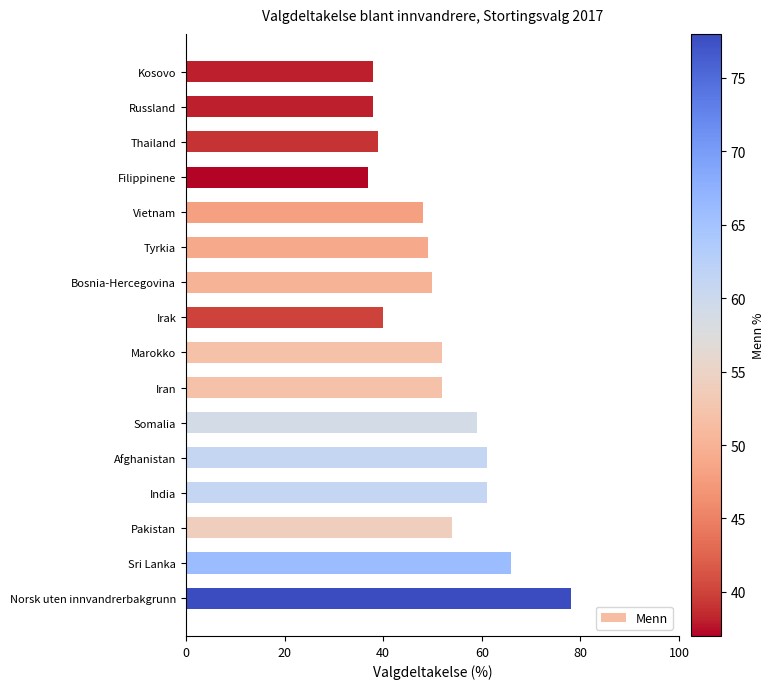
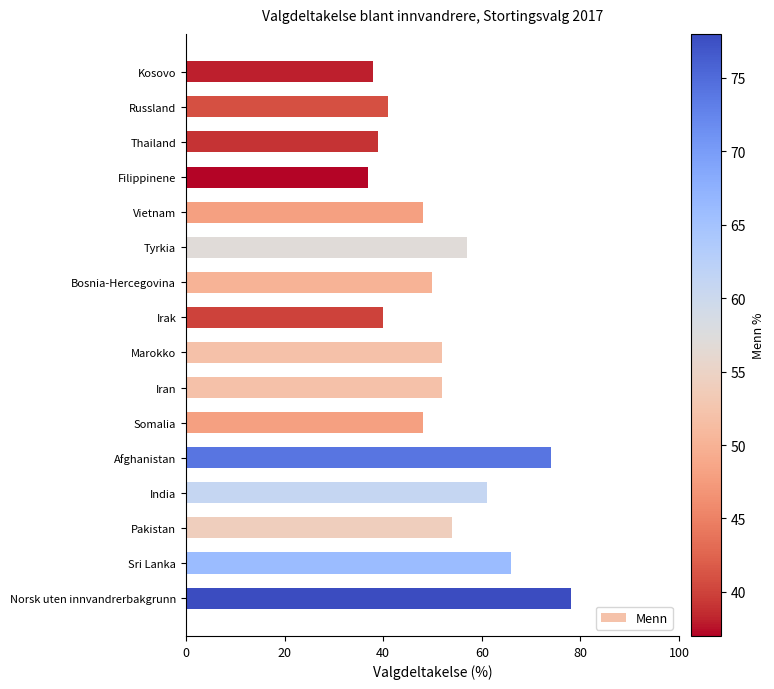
  {
    "Kosovo": 38,
-   "Russland": 38,
+   "Russland": 41,
    "Thailand": 39,
    "Filippinene": 37,
    "Vietnam": 48,
-   "Tyrkia": 49,
+   "Tyrkia": 57,
    "Bosnia-Hercegovina": 50,
    "Irak": 40,
    "Marokko": 52,
    "Iran": 52,
-   "Somalia": 59,
-   "Afghanistan": 61,
+   "Somalia": 48,
+   "Afghanistan": 74,
    "India": 61,
    "Pakistan": 54,
    "Sri Lanka": 66,
    "Norsk uten innvandrerbakgrunn": 78
  }
